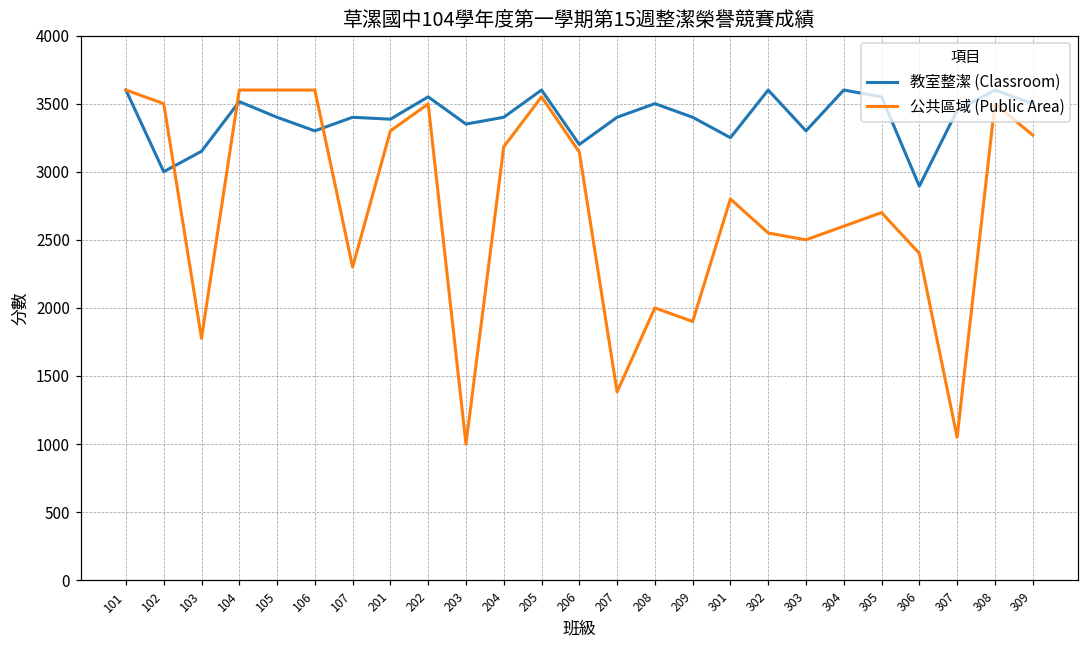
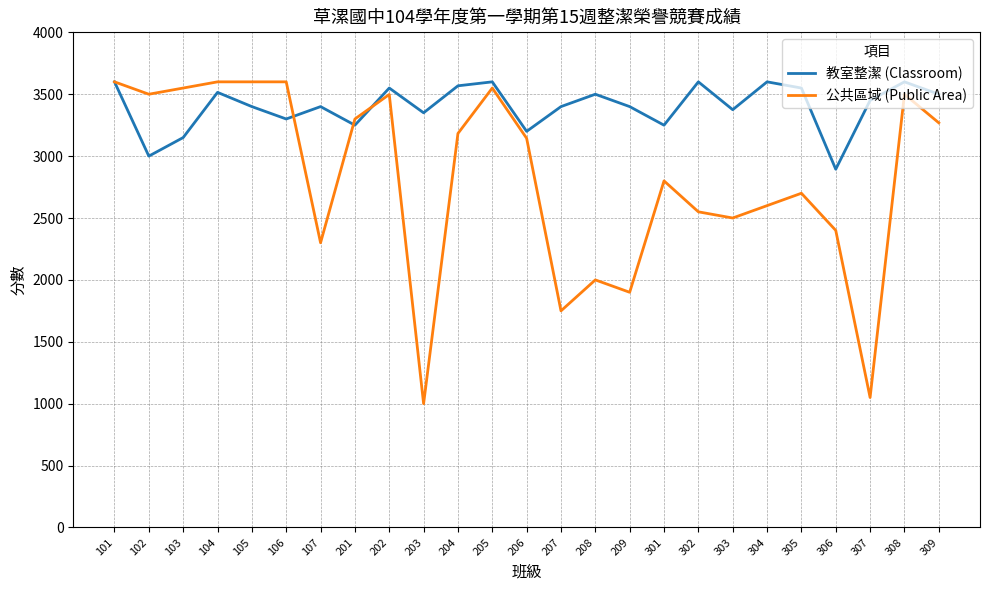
  {
    "教室整潔 (Classroom)": {
      "102": 3000,
      "103": 3150,
      "104": 3520,
      "105": 3400,
      "106": 3300,
      "107": 3400,
-     "201": 3390,
+     "201": 3250,
      "202": 3550,
      "203": 3350,
-     "204": 3400,
+     "204": 3570,
      "205": 3600,
      "206": 3200,
      "207": 3400,
      "208": 3500,
      "209": 3400,
      "301": 3250,
      "302": 3600,
-     "303": 3300,
+     "303": 3380,
      "304": 3600,
      "306": 2890
    },
    "公共區域 (Public Area)": {
      "102": 3500,
-     "103": 1780,
+     "103": 3550,
      "104": 3600,
      "105": 3600,
      "106": 3600,
      "107": 2300,
      "201": 3300,
      "202": 3500,
      "203": 1000,
      "204": 3180,
      "205": 3550,
      "206": 3140,
-     "207": 1380,
+     "207": 1750,
      "208": 2000,
      "209": 1900,
      "301": 2800,
      "302": 2550,
      "303": 2500,
      "304": 2600,
      "305": 2700,
      "306": 2400,
      "307": 1050,
      "309": 3270
    }
  }
